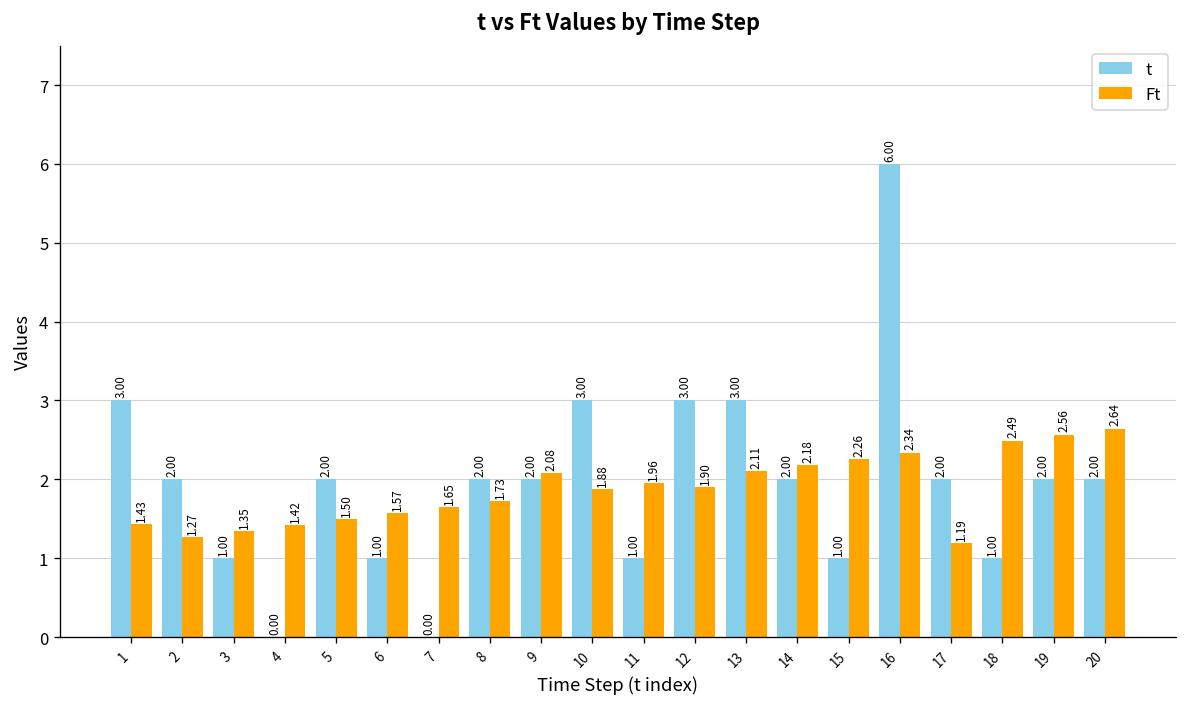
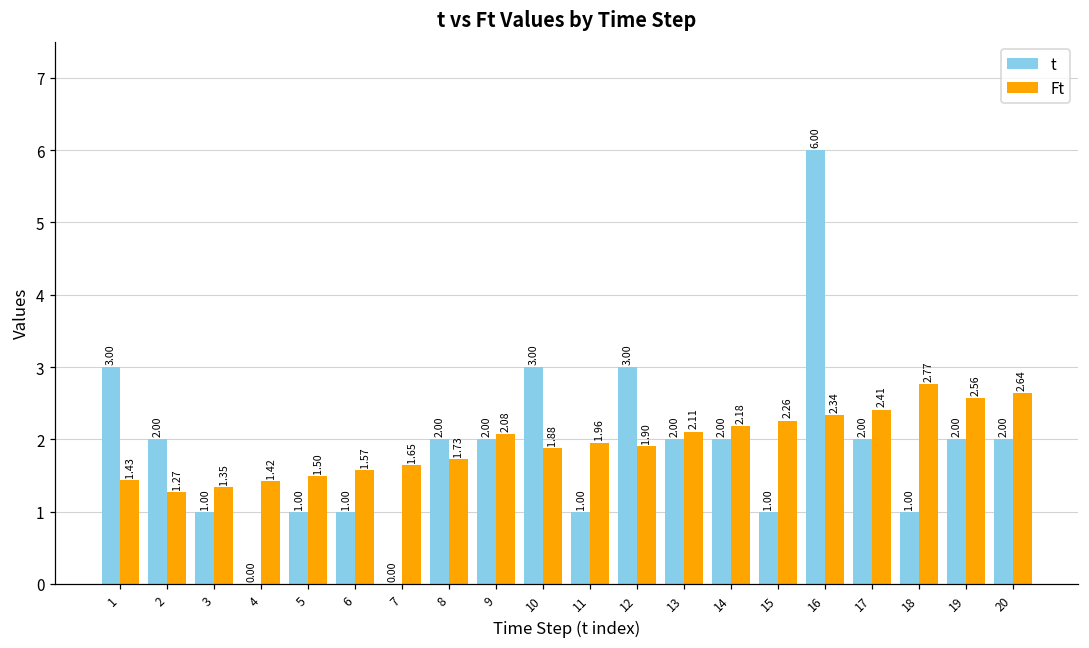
  {
    "t": {
      "1": 3.00,
      "2": 2.00,
      "3": 1.00,
      "4": 0.00,
-     "5": 2.00,
+     "5": 1.00,
      "6": 1.00,
      "7": 0.00,
      "8": 2.00,
      "9": 2.00,
      "10": 3.00,
      "11": 1.00,
      "12": 3.00,
-     "13": 3.00,
+     "13": 2.00,
      "14": 2.00,
      "15": 1.00,
      "16": 6.00,
      "17": 2.00,
      "18": 1.00,
      "19": 2.00,
      "20": 2.00
    },
    "Ft": {
      "1": 1.43,
      "2": 1.27,
      "3": 1.35,
      "4": 1.42,
      "5": 1.50,
      "6": 1.57,
      "7": 1.65,
      "8": 1.73,
      "9": 2.08,
      "10": 1.88,
      "11": 1.96,
      "12": 1.90,
      "13": 2.11,
      "14": 2.18,
      "15": 2.26,
      "16": 2.34,
-     "17": 1.19,
-     "18": 2.49,
+     "17": 2.41,
+     "18": 2.77,
      "19": 2.56,
      "20": 2.64
    }
  }
